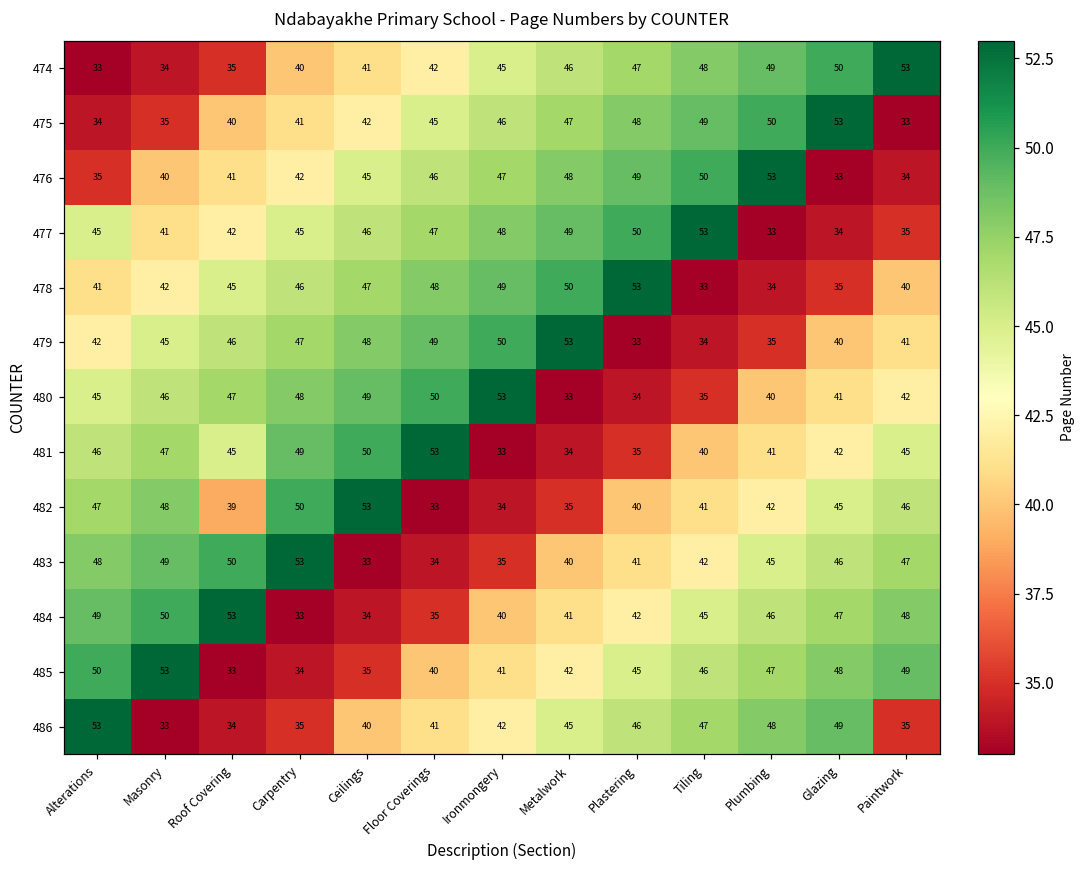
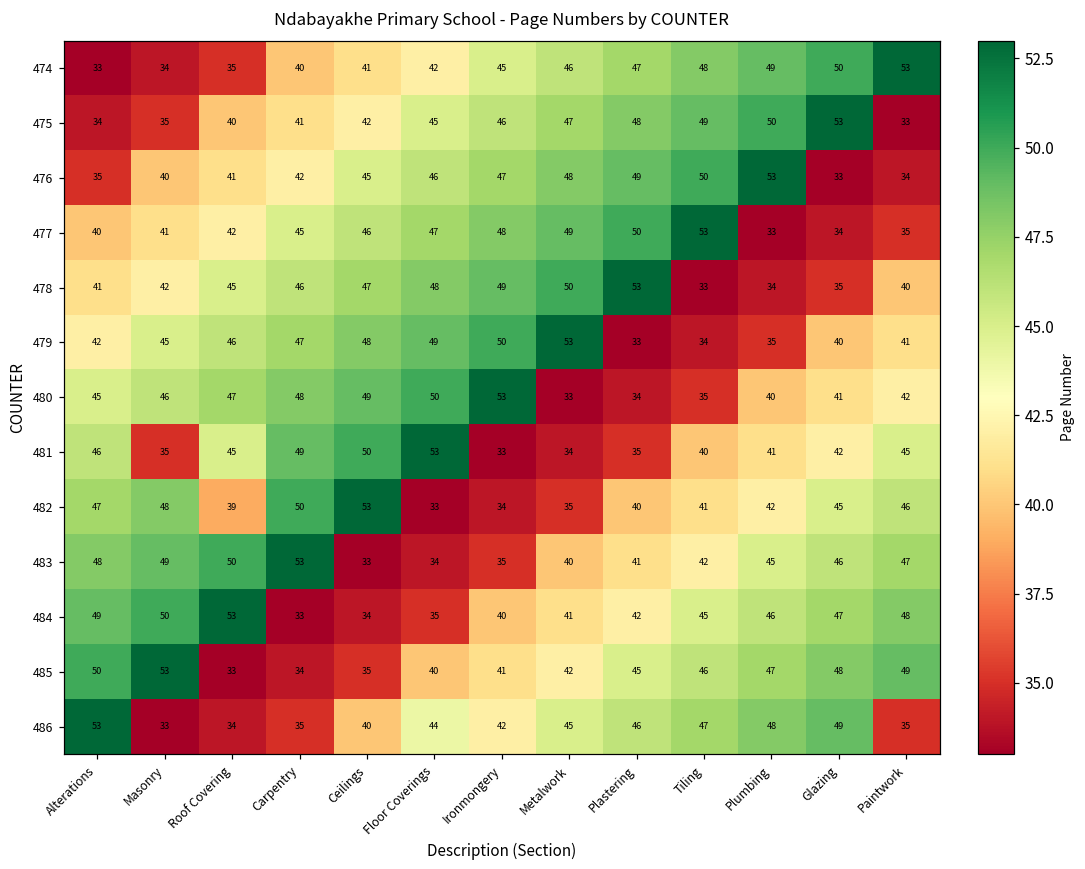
  {
    "474": {
      "Alterations": 33,
      "Masonry": 34,
      "Roof Covering": 35,
      "Carpentry": 40,
      "Ceilings": 41,
      "Floor Coverings": 42,
      "Ironmongery": 45,
      "Metalwork": 46,
      "Plastering": 47,
      "Tiling": 48,
      "Plumbing": 49,
      "Glazing": 50,
      "Paintwork": 53
    },
    "475": {
      "Alterations": 34,
      "Masonry": 35,
      "Roof Covering": 40,
      "Carpentry": 41,
      "Ceilings": 42,
      "Floor Coverings": 45,
      "Ironmongery": 46,
      "Metalwork": 47,
      "Plastering": 48,
      "Tiling": 49,
      "Plumbing": 50,
      "Glazing": 53,
      "Paintwork": 33
    },
    "476": {
      "Alterations": 35,
      "Masonry": 40,
      "Roof Covering": 41,
      "Carpentry": 42,
      "Ceilings": 45,
      "Floor Coverings": 46,
      "Ironmongery": 47,
      "Metalwork": 48,
      "Plastering": 49,
      "Tiling": 50,
      "Plumbing": 53,
      "Glazing": 33,
      "Paintwork": 34
    },
    "477": {
-     "Alterations": 45,
+     "Alterations": 40,
      "Masonry": 41,
      "Roof Covering": 42,
      "Carpentry": 45,
      "Ceilings": 46,
      "Floor Coverings": 47,
      "Ironmongery": 48,
      "Metalwork": 49,
      "Plastering": 50,
      "Tiling": 53,
      "Plumbing": 33,
      "Glazing": 34,
      "Paintwork": 35
    },
    "478": {
      "Alterations": 41,
      "Masonry": 42,
      "Roof Covering": 45,
      "Carpentry": 46,
      "Ceilings": 47,
      "Floor Coverings": 48,
      "Ironmongery": 49,
      "Metalwork": 50,
      "Plastering": 53,
      "Tiling": 33,
      "Plumbing": 34,
      "Glazing": 35,
      "Paintwork": 40
    },
    "479": {
      "Alterations": 42,
      "Masonry": 45,
      "Roof Covering": 46,
      "Carpentry": 47,
      "Ceilings": 48,
      "Floor Coverings": 49,
      "Ironmongery": 50,
      "Metalwork": 53,
      "Plastering": 33,
      "Tiling": 34,
      "Plumbing": 35,
      "Glazing": 40,
      "Paintwork": 41
    },
    "480": {
      "Alterations": 45,
      "Masonry": 46,
      "Roof Covering": 47,
      "Carpentry": 48,
      "Ceilings": 49,
      "Floor Coverings": 50,
      "Ironmongery": 53,
      "Metalwork": 33,
      "Plastering": 34,
      "Tiling": 35,
      "Plumbing": 40,
      "Glazing": 41,
      "Paintwork": 42
    },
    "481": {
      "Alterations": 46,
-     "Masonry": 47,
+     "Masonry": 35,
      "Roof Covering": 45,
      "Carpentry": 49,
      "Ceilings": 50,
      "Floor Coverings": 53,
      "Ironmongery": 33,
      "Metalwork": 34,
      "Plastering": 35,
      "Tiling": 40,
      "Plumbing": 41,
      "Glazing": 42,
      "Paintwork": 45
    },
    "482": {
      "Alterations": 47,
      "Masonry": 48,
      "Roof Covering": 39,
      "Carpentry": 50,
      "Ceilings": 53,
      "Floor Coverings": 33,
      "Ironmongery": 34,
      "Metalwork": 35,
      "Plastering": 40,
      "Tiling": 41,
      "Plumbing": 42,
      "Glazing": 45,
      "Paintwork": 46
    },
    "483": {
      "Alterations": 48,
      "Masonry": 49,
      "Roof Covering": 50,
      "Carpentry": 53,
      "Ceilings": 33,
      "Floor Coverings": 34,
      "Ironmongery": 35,
      "Metalwork": 40,
      "Plastering": 41,
      "Tiling": 42,
      "Plumbing": 45,
      "Glazing": 46,
      "Paintwork": 47
    },
    "484": {
      "Alterations": 49,
      "Masonry": 50,
      "Roof Covering": 53,
      "Carpentry": 33,
      "Ceilings": 34,
      "Floor Coverings": 35,
      "Ironmongery": 40,
      "Metalwork": 41,
      "Plastering": 42,
      "Tiling": 45,
      "Plumbing": 46,
      "Glazing": 47,
      "Paintwork": 48
    },
    "485": {
      "Alterations": 50,
      "Masonry": 53,
      "Roof Covering": 33,
      "Carpentry": 34,
      "Ceilings": 35,
      "Floor Coverings": 40,
      "Ironmongery": 41,
      "Metalwork": 42,
      "Plastering": 45,
      "Tiling": 46,
      "Plumbing": 47,
      "Glazing": 48,
      "Paintwork": 49
    },
    "486": {
      "Alterations": 53,
      "Masonry": 33,
      "Roof Covering": 34,
      "Carpentry": 35,
      "Ceilings": 40,
-     "Floor Coverings": 41,
+     "Floor Coverings": 44,
      "Ironmongery": 42,
      "Metalwork": 45,
      "Plastering": 46,
      "Tiling": 47,
      "Plumbing": 48,
      "Glazing": 49,
      "Paintwork": 35
    }
  }
